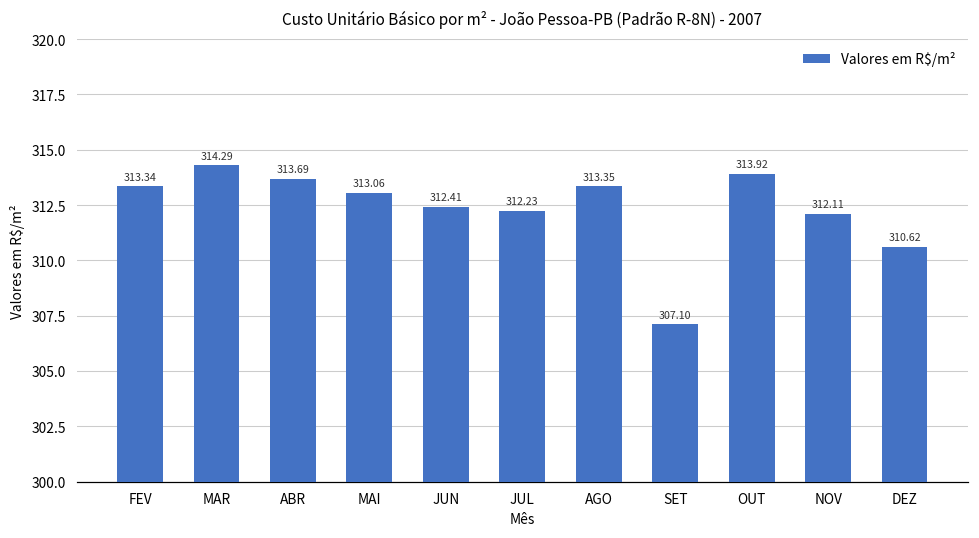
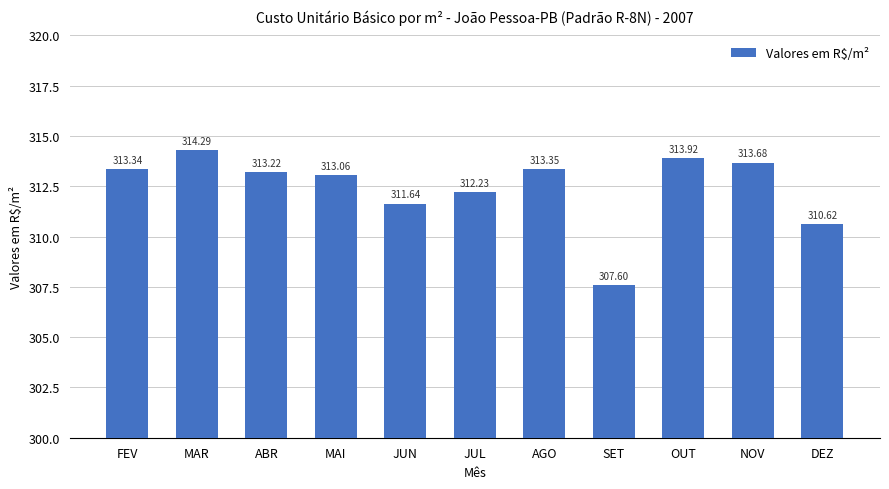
  {
    "FEV": 313.34,
    "MAR": 314.29,
-   "ABR": 313.69,
+   "ABR": 313.22,
    "MAI": 313.06,
-   "JUN": 312.41,
+   "JUN": 311.64,
    "JUL": 312.23,
    "AGO": 313.35,
-   "SET": 307.10,
+   "SET": 307.60,
    "OUT": 313.92,
-   "NOV": 312.11,
+   "NOV": 313.68,
    "DEZ": 310.62
  }
